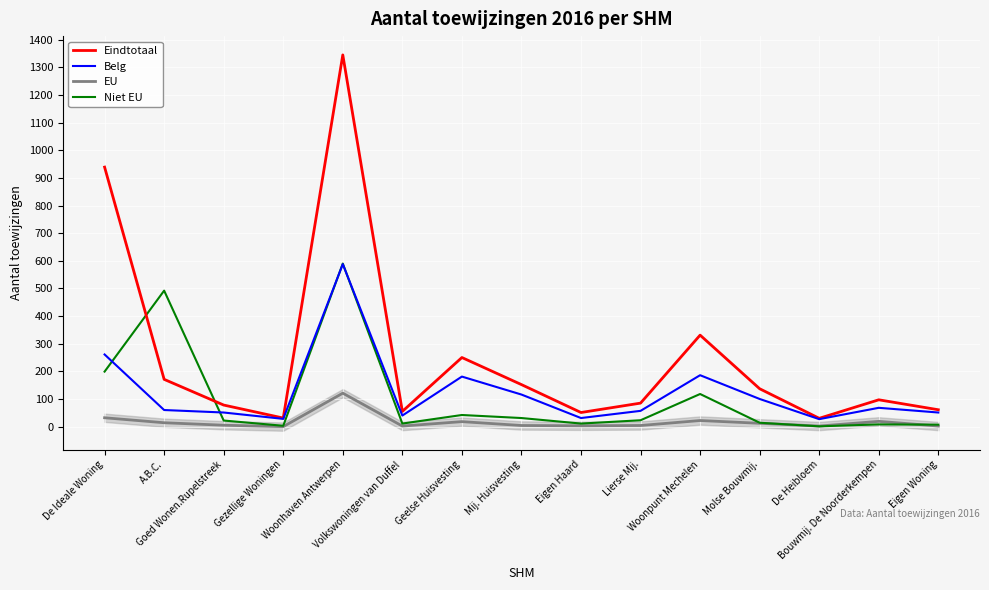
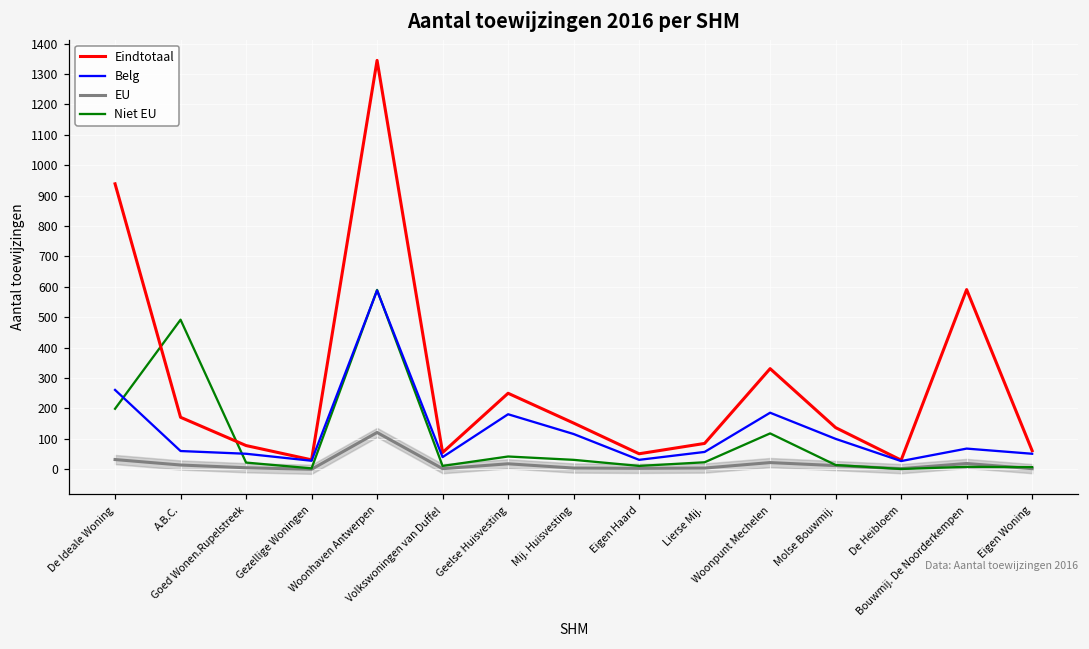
  {
    "Eindtotaal": {
      "De Ideale Woning": 940,
      "A.B.C.": 170,
      "Goed Wonen.Rupelstreek": 80,
      "Woonhaven Antwerpen": 1350,
      "Volkswoningen van Duffel": 60,
      "Geelse Huisvesting": 250,
      "Mij. Huisvesting": 150,
      "Eigen Haard": 50,
      "Lierse Mij.": 90,
      "Woonpunt Mechelen": 330,
      "Molse Bouwmij.": 140,
-     "Bouwmij. De Noorderkempen": 100,
+     "Bouwmij. De Noorderkempen": 590,
      "Eigen Woning": 60
    },
    "Belg": {
      "De Ideale Woning": 260,
      "A.B.C.": 60,
      "Goed Wonen.Rupelstreek": 50,
      "Volkswoningen van Duffel": 40,
      "Geelse Huisvesting": 180,
      "Mij. Huisvesting": 120,
      "Eigen Haard": 30,
      "Lierse Mij.": 60,
      "Woonpunt Mechelen": 190,
      "Molse Bouwmij.": 100,
      "Bouwmij. De Noorderkempen": 70,
      "Eigen Woning": 50
    },
    "Niet EU": {
      "De Ideale Woning": 200,
      "A.B.C.": 490,
      "Mij. Huisvesting": 30,
      "Woonpunt Mechelen": 120,
      "Bouwmij. De Noorderkempen": 10
    }
  }
